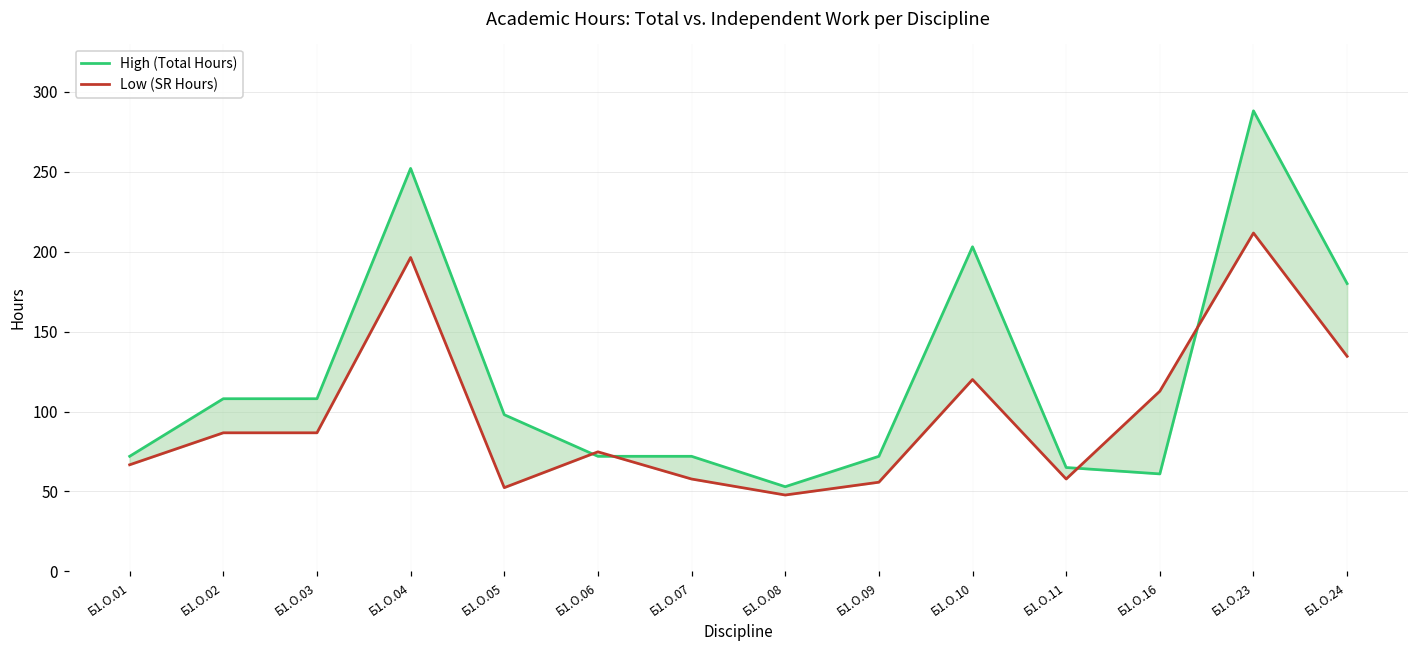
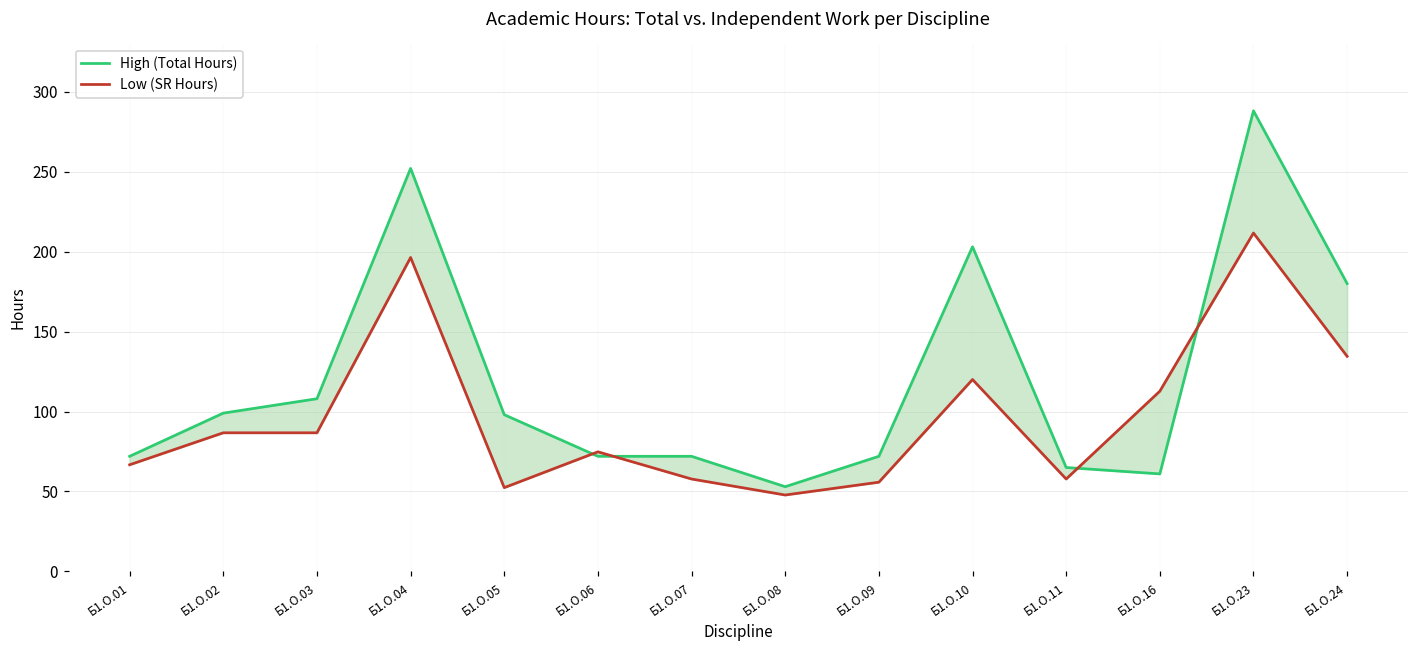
  {
    "High (Total Hours)": {
-     "Б1.О.02": 108,
+     "Б1.О.02": 99,
      "Б1.О.06": 72,
      "Б1.О.16": 61
    },
    "Low (SR Hours)": {
      "Б1.О.01": 67,
      "Б1.О.02": 87,
      "Б1.О.03": 87,
      "Б1.О.04": 196,
      "Б1.О.05": 52,
      "Б1.О.07": 58,
      "Б1.О.08": 48,
      "Б1.О.09": 56,
      "Б1.О.10": 120,
      "Б1.О.11": 58,
      "Б1.О.23": 212,
      "Б1.О.24": 135
    }
  }
